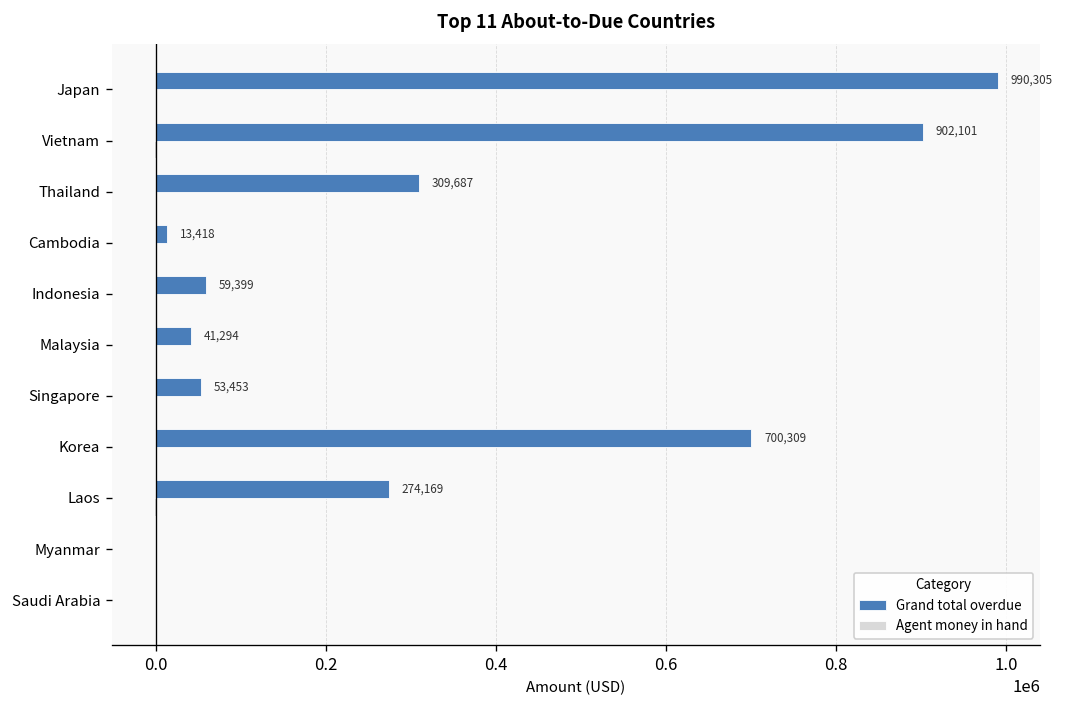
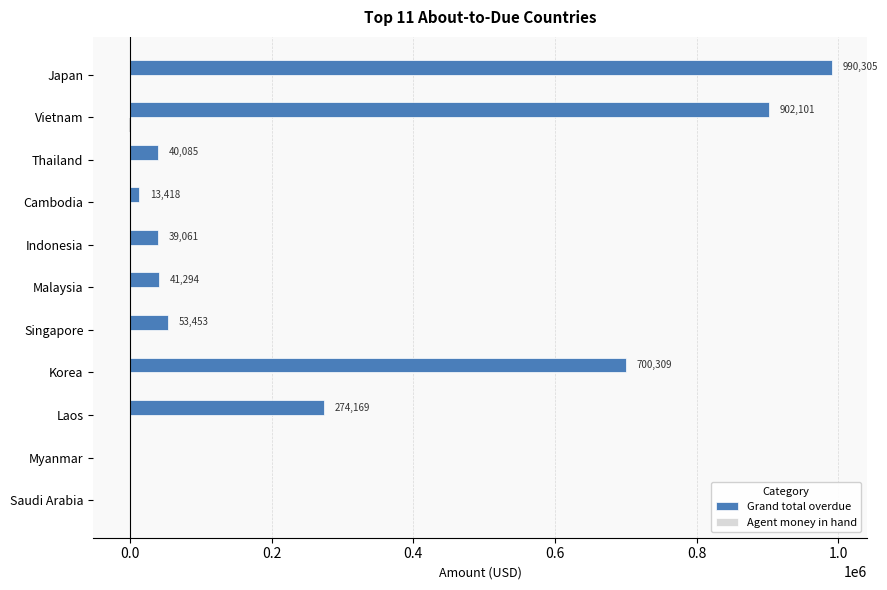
  {
    "Grand total overdue": {
      "Japan": "990,305",
      "Vietnam": "902,101",
-     "Thailand": "309,687",
+     "Thailand": "40,085",
      "Cambodia": "13,418",
-     "Indonesia": "59,399",
+     "Indonesia": "39,061",
      "Malaysia": "41,294",
      "Singapore": "53,453",
      "Korea": "700,309",
      "Laos": "274,169"
    },
    "Agent money in hand": {
      "Japan": "0",
      "Thailand": "0",
      "Cambodia": "0",
      "Singapore": "0",
      "Korea": "0",
      "Myanmar": "0",
      "Saudi Arabia": "0"
    }
  }
